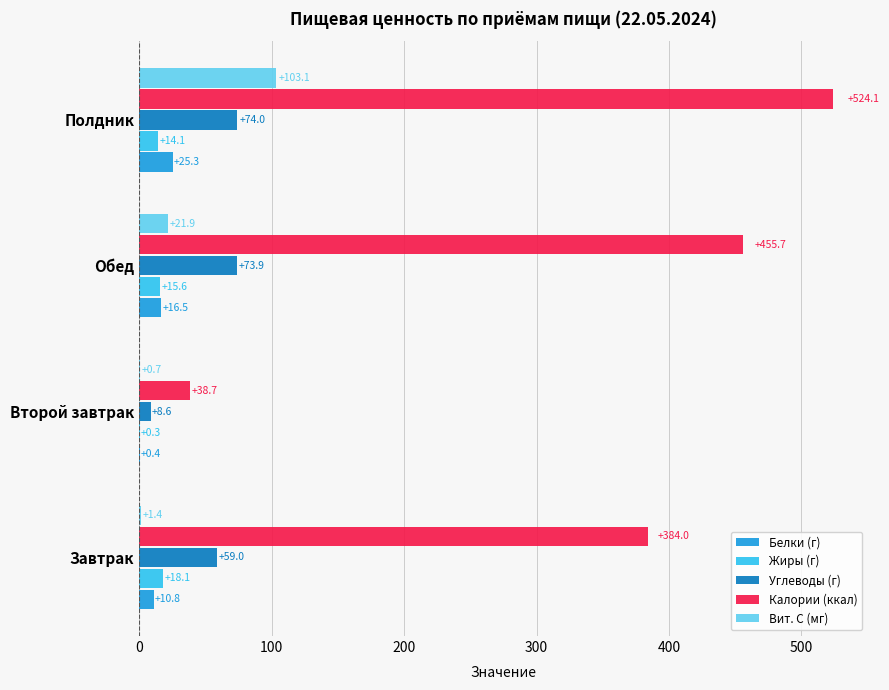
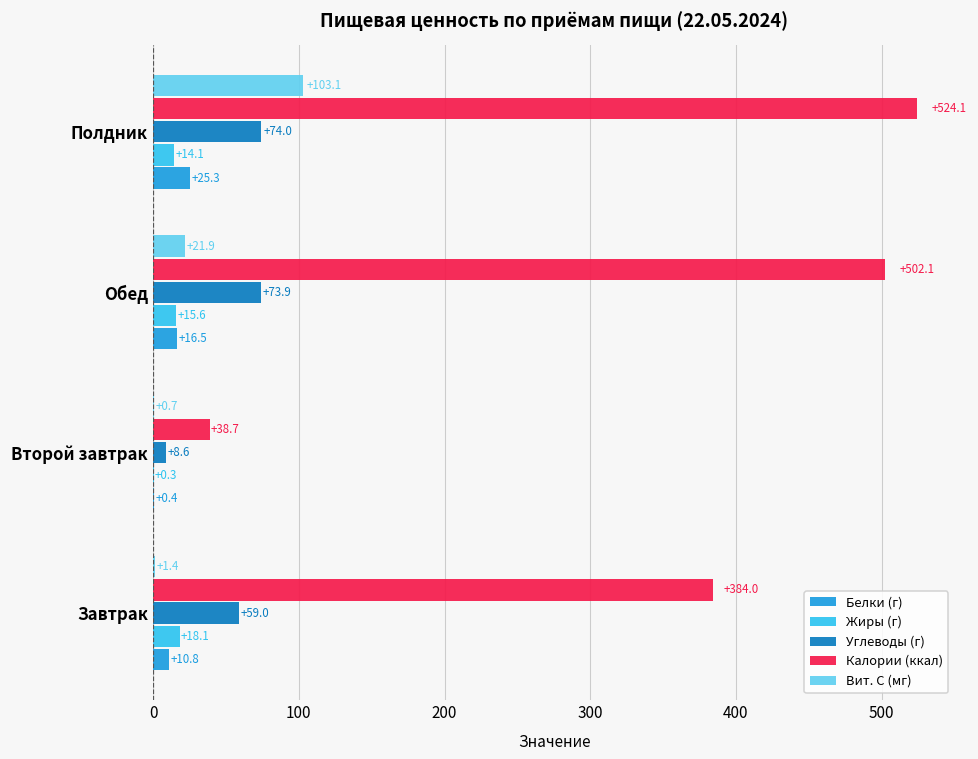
  {
    "Калории (ккал)": {
      "Полдник": "+524.1",
-     "Обед": "+455.7",
+     "Обед": "+502.1",
      "Второй завтрак": "+38.7",
      "Завтрак": "+384.0"
    }
  }
